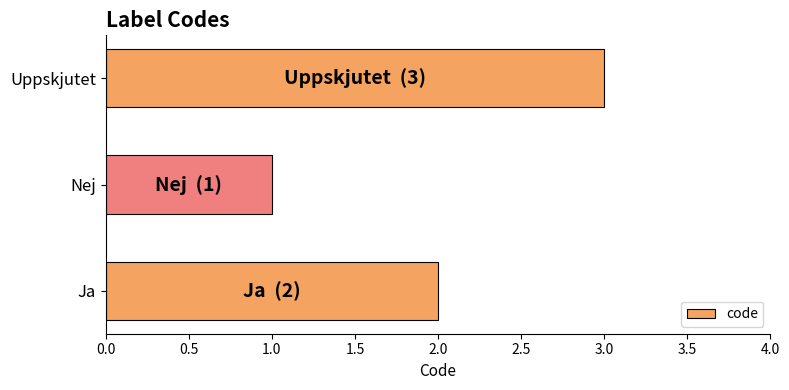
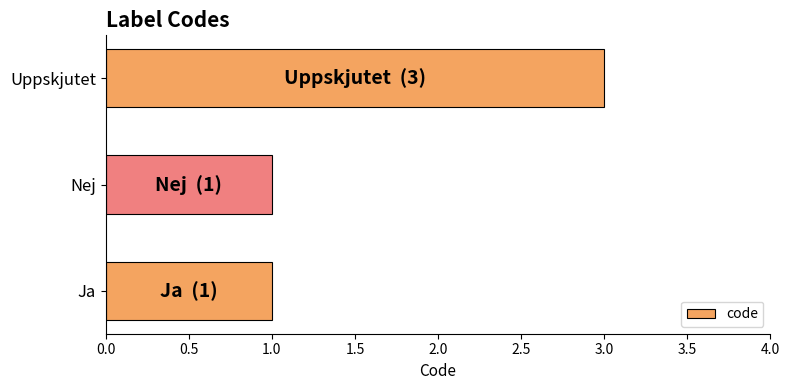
  {
    "Uppskjutet": "(3)",
    "Nej": "(1)",
-   "Ja": "(2)"
+   "Ja": "(1)"
  }
